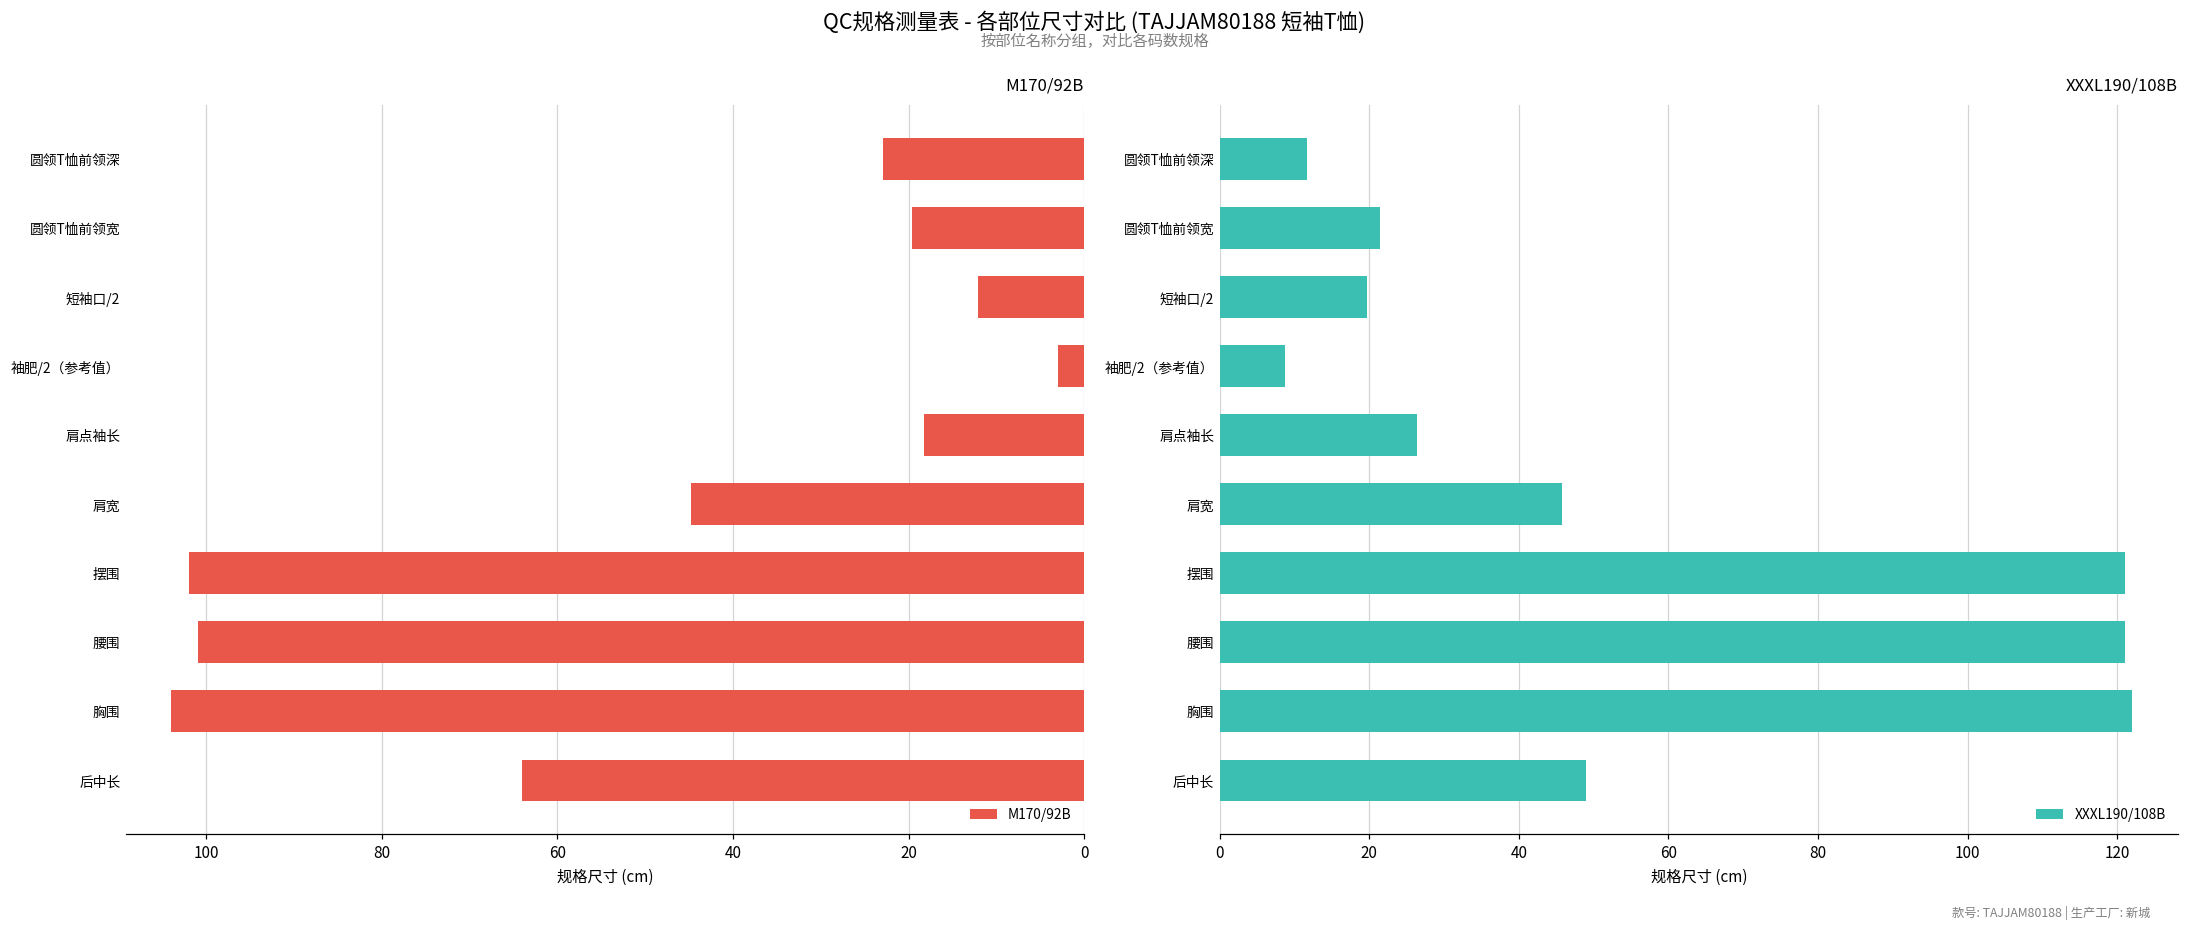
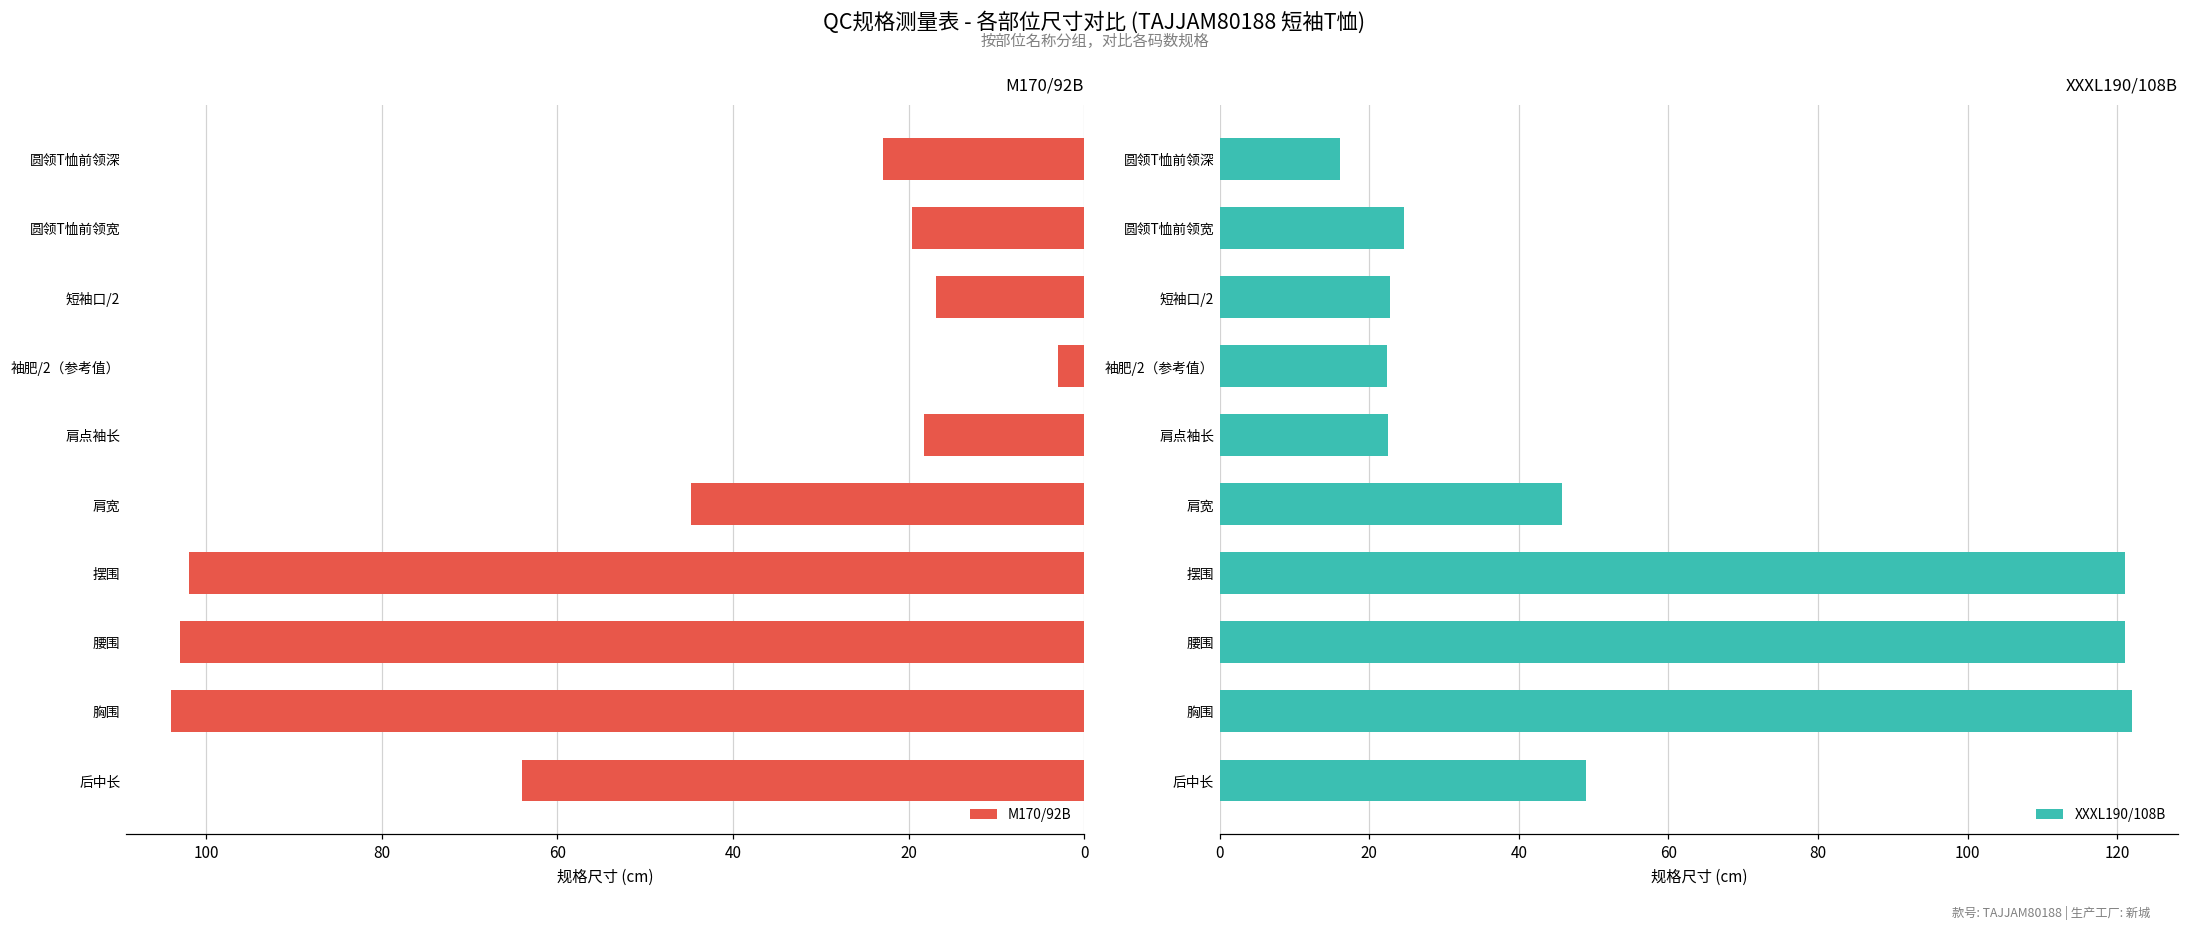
  {
    "M170/92B": {
      "圆领T恤前领深": 23,
      "圆领T恤前领宽": 20,
-     "短袖口/2": 12,
+     "短袖口/2": 17,
      "袖肥/2（参考值）": 3,
      "肩点袖长": 18,
      "肩宽": 45,
      "摆围": 102,
-     "腰围": 101,
+     "腰围": 103,
      "胸围": 104,
      "后中长": 64
    },
    "XXXL190/108B": {
-     "圆领T恤前领深": 12,
-     "圆领T恤前领宽": 21,
-     "短袖口/2": 20,
-     "袖肥/2（参考值）": 9,
-     "肩点袖长": 26,
+     "圆领T恤前领深": 16,
+     "圆领T恤前领宽": 25,
+     "短袖口/2": 23,
+     "袖肥/2（参考值）": 22,
+     "肩点袖长": 23,
      "肩宽": 46,
      "摆围": 121,
      "腰围": 121,
      "胸围": 122,
      "后中长": 49
    }
  }
